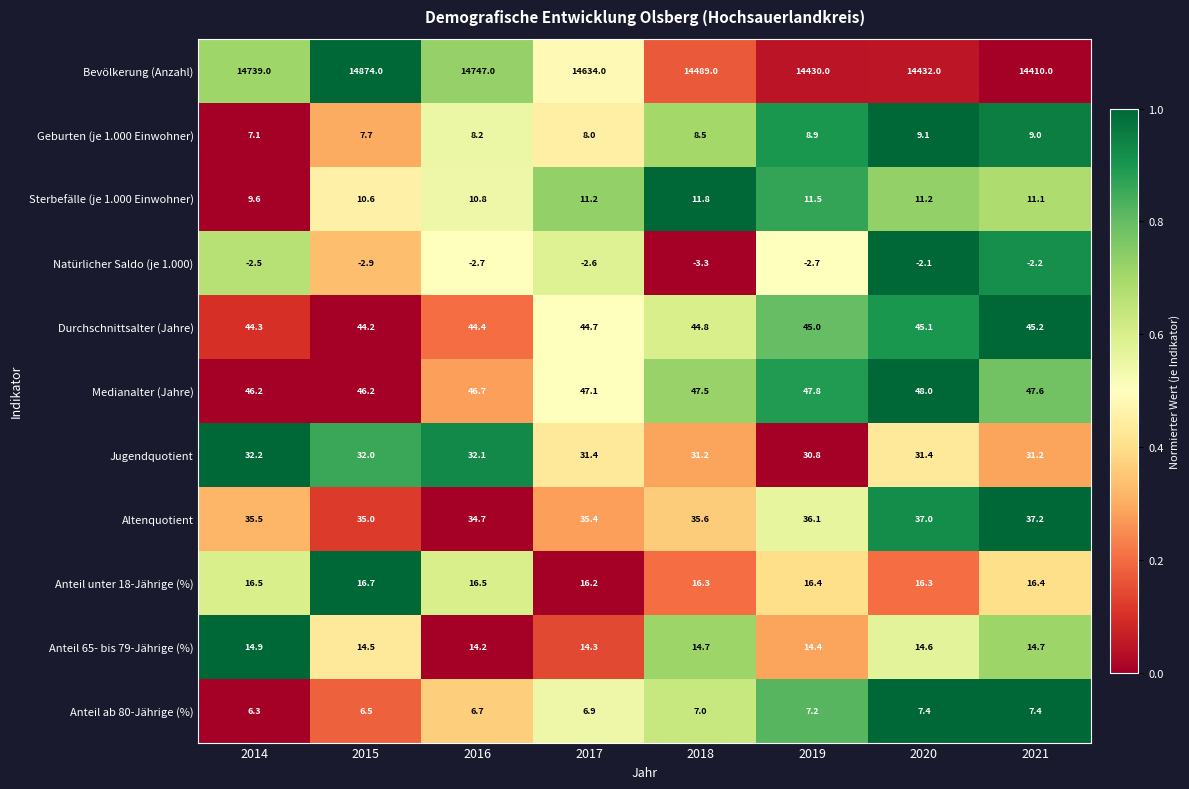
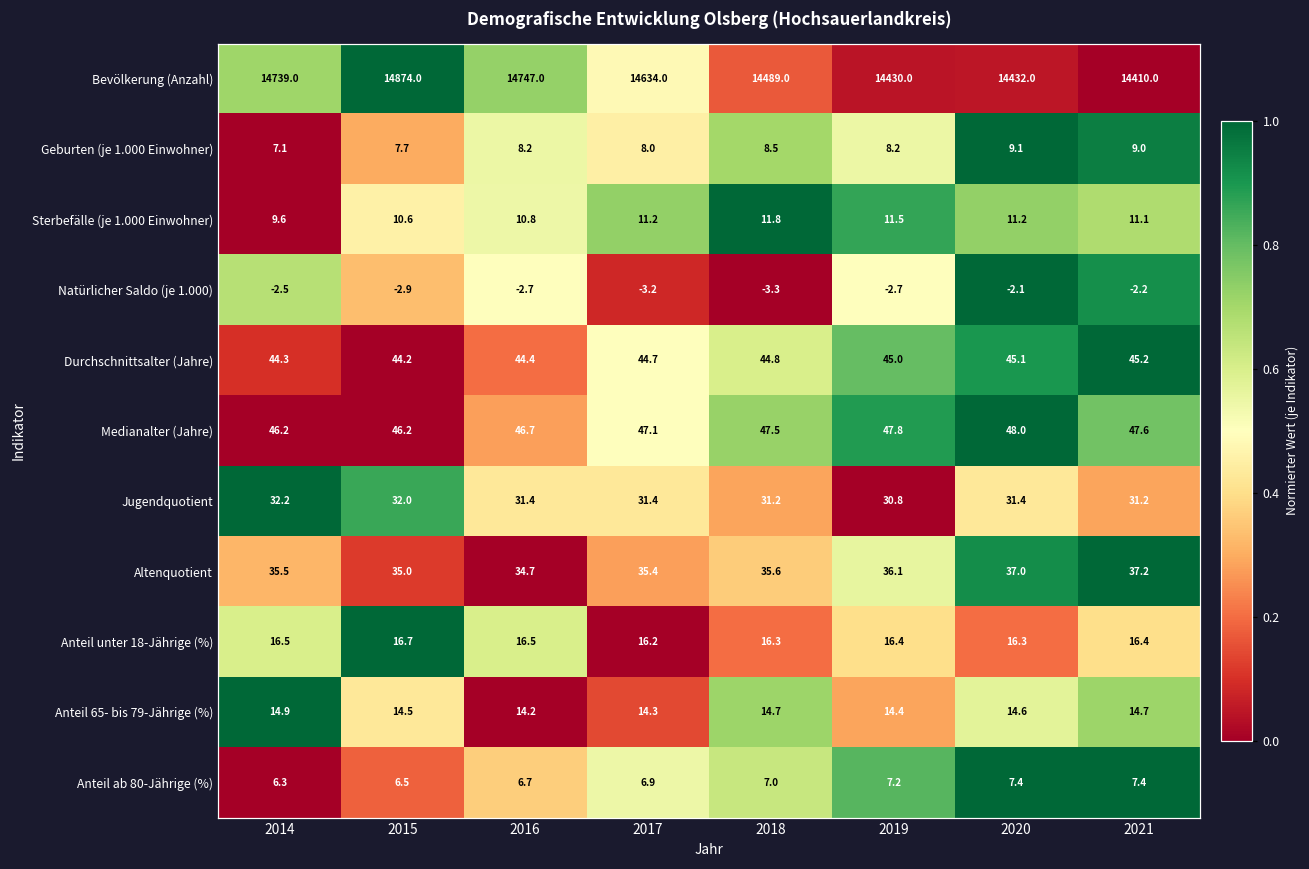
  {
    "Bevölkerung (Anzahl)": {
      "2014": 14739.0,
      "2015": 14874.0,
      "2016": 14747.0,
      "2017": 14634.0,
      "2018": 14489.0,
      "2019": 14430.0,
      "2020": 14432.0,
      "2021": 14410.0
    },
    "Geburten (je 1.000 Einwohner)": {
      "2014": 7.1,
      "2015": 7.7,
      "2016": 8.2,
      "2017": 8.0,
      "2018": 8.5,
-     "2019": 8.9,
+     "2019": 8.2,
      "2020": 9.1,
      "2021": 9.0
    },
    "Sterbefälle (je 1.000 Einwohner)": {
      "2014": 9.6,
      "2015": 10.6,
      "2016": 10.8,
      "2017": 11.2,
      "2018": 11.8,
      "2019": 11.5,
      "2020": 11.2,
      "2021": 11.1
    },
    "Natürlicher Saldo (je 1.000)": {
      "2014": -2.5,
      "2015": -2.9,
      "2016": -2.7,
-     "2017": -2.6,
+     "2017": -3.2,
      "2018": -3.3,
      "2019": -2.7,
      "2020": -2.1,
      "2021": -2.2
    },
    "Durchschnittsalter (Jahre)": {
      "2014": 44.3,
      "2015": 44.2,
      "2016": 44.4,
      "2017": 44.7,
      "2018": 44.8,
      "2019": 45.0,
      "2020": 45.1,
      "2021": 45.2
    },
    "Medianalter (Jahre)": {
      "2014": 46.2,
      "2015": 46.2,
      "2016": 46.7,
      "2017": 47.1,
      "2018": 47.5,
      "2019": 47.8,
      "2020": 48.0,
      "2021": 47.6
    },
    "Jugendquotient": {
      "2014": 32.2,
      "2015": 32.0,
-     "2016": 32.1,
+     "2016": 31.4,
      "2017": 31.4,
      "2018": 31.2,
      "2019": 30.8,
      "2020": 31.4,
      "2021": 31.2
    },
    "Altenquotient": {
      "2014": 35.5,
      "2015": 35.0,
      "2016": 34.7,
      "2017": 35.4,
      "2018": 35.6,
      "2019": 36.1,
      "2020": 37.0,
      "2021": 37.2
    },
    "Anteil unter 18-Jährige (%)": {
      "2014": 16.5,
      "2015": 16.7,
      "2016": 16.5,
      "2017": 16.2,
      "2018": 16.3,
      "2019": 16.4,
      "2020": 16.3,
      "2021": 16.4
    },
    "Anteil 65- bis 79-Jährige (%)": {
      "2014": 14.9,
      "2015": 14.5,
      "2016": 14.2,
      "2017": 14.3,
      "2018": 14.7,
      "2019": 14.4,
      "2020": 14.6,
      "2021": 14.7
    },
    "Anteil ab 80-Jährige (%)": {
      "2014": 6.3,
      "2015": 6.5,
      "2016": 6.7,
      "2017": 6.9,
      "2018": 7.0,
      "2019": 7.2,
      "2020": 7.4,
      "2021": 7.4
    }
  }
